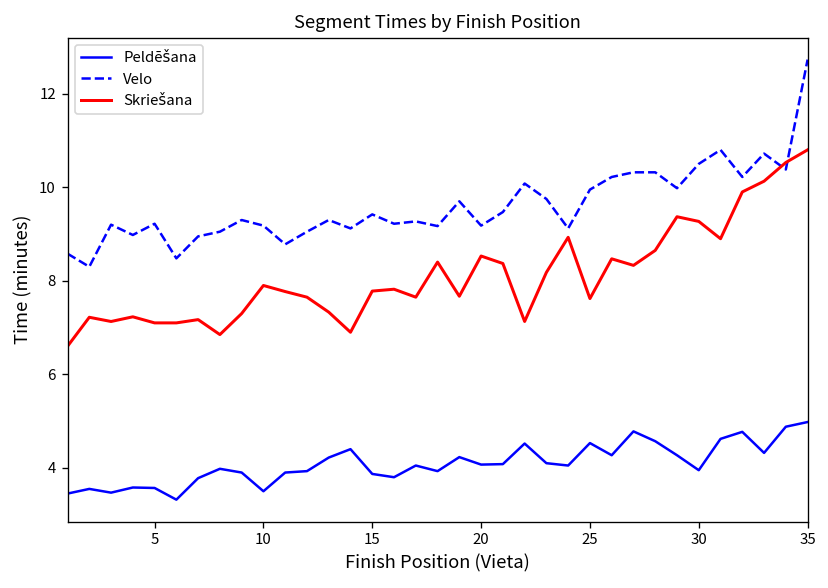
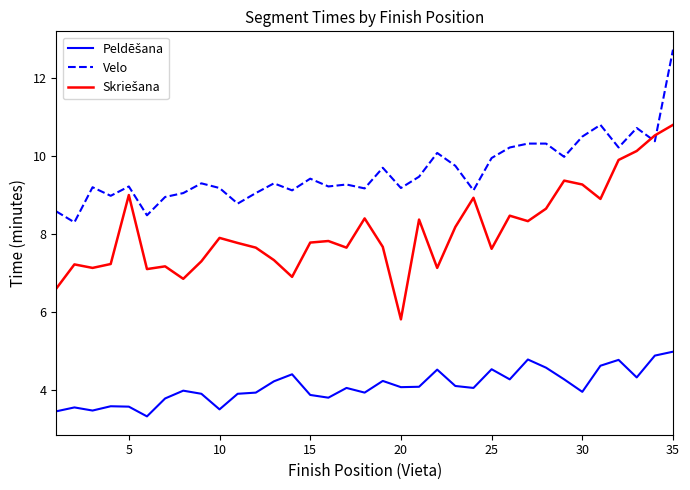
  {
    "Skriešana": {
-     "5": 7.1,
+     "5": 9.0,
      "10": 7.9,
      "15": 7.8,
-     "20": 8.5,
+     "20": 5.8,
      "25": 7.6,
      "30": 9.3,
      "35": 10.8
    }
  }
